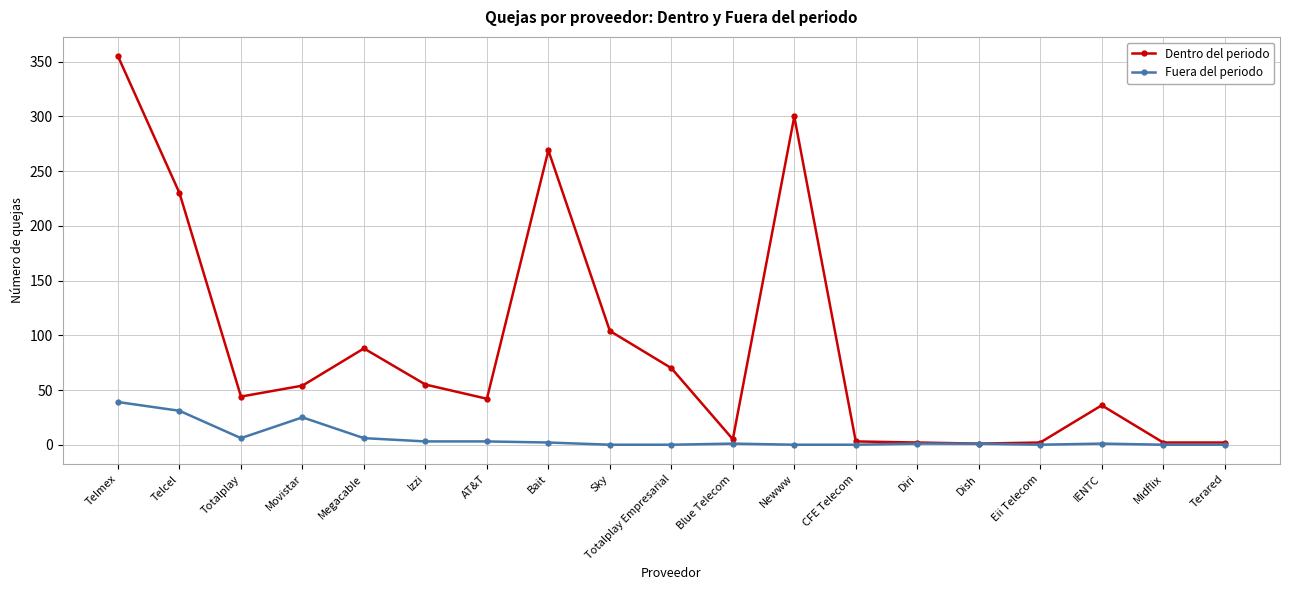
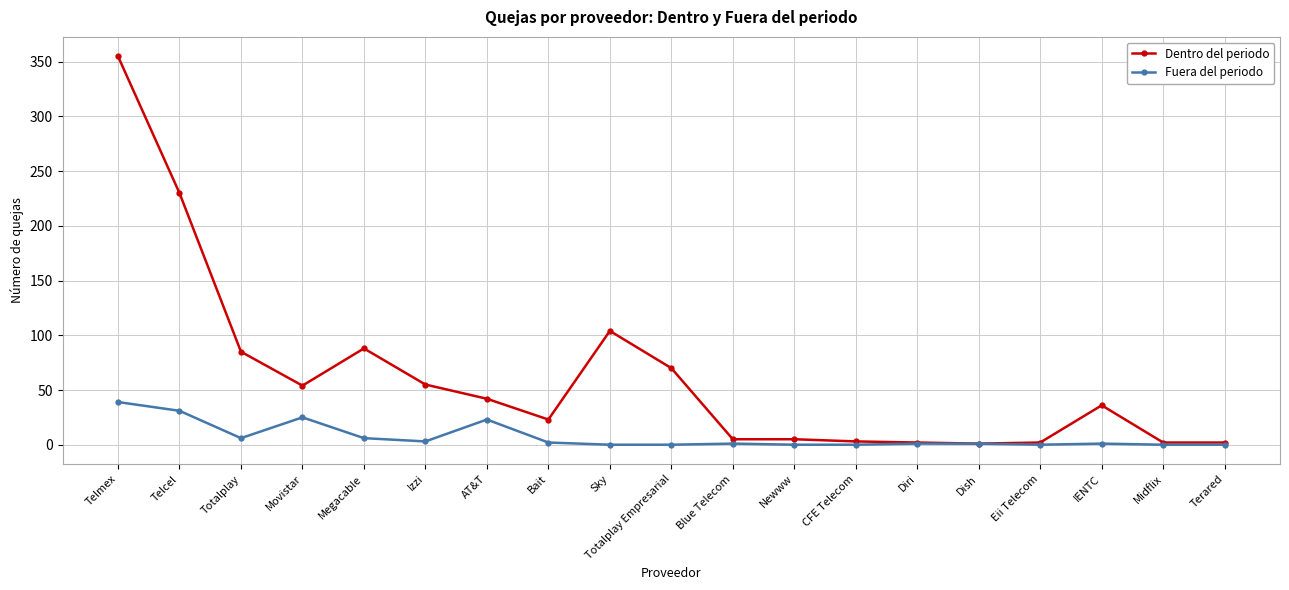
  {
    "Dentro del periodo": {
      "Telmex": 355,
      "Telcel": 230,
-     "Totalplay": 44,
+     "Totalplay": 85,
      "Movistar": 54,
      "Megacable": 88,
      "Izzi": 55,
      "AT&T": 42,
-     "Bait": 269,
+     "Bait": 23,
      "Sky": 104,
      "Totalplay Empresarial": 70,
      "Blue Telecom": 5,
-     "Newww": 300,
+     "Newww": 5,
      "CFE Telecom": 3,
      "IENTC": 36
    },
    "Fuera del periodo": {
      "Telmex": 39,
      "Telcel": 31,
      "Totalplay": 6,
      "Movistar": 25,
      "Megacable": 6,
      "Izzi": 3,
-     "AT&T": 3,
+     "AT&T": 23,
      "Bait": 2,
      "Sky": 0,
      "Totalplay Empresarial": 0,
      "Blue Telecom": 1,
      "Newww": 0,
      "CFE Telecom": 0,
      "IENTC": 1
    }
  }
